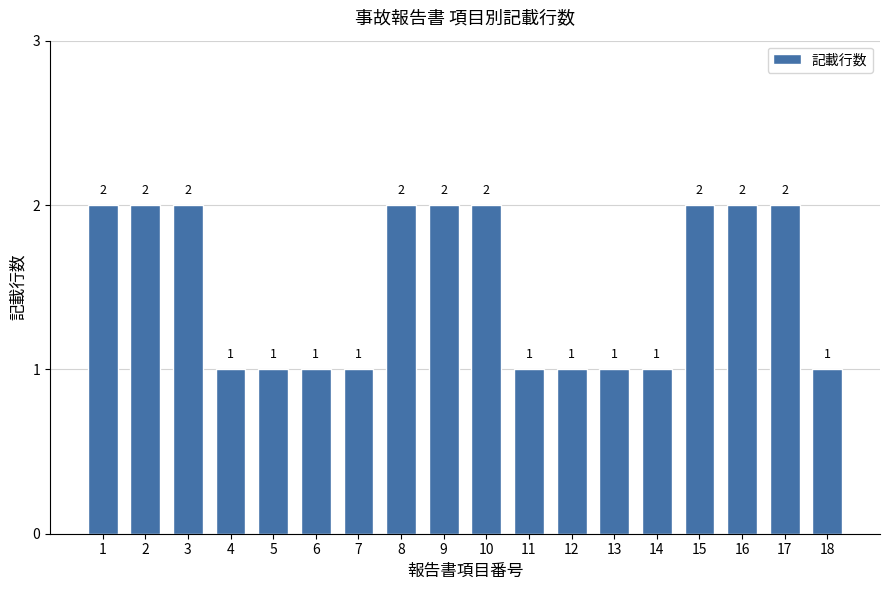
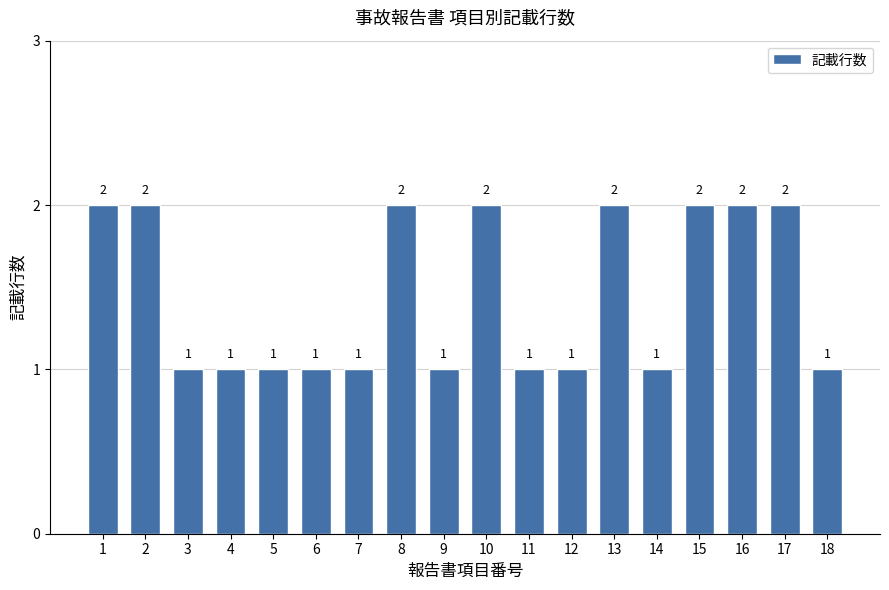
  {
    "1": 2,
    "2": 2,
-   "3": 2,
+   "3": 1,
    "4": 1,
    "5": 1,
    "6": 1,
    "7": 1,
    "8": 2,
-   "9": 2,
+   "9": 1,
    "10": 2,
    "11": 1,
    "12": 1,
-   "13": 1,
+   "13": 2,
    "14": 1,
    "15": 2,
    "16": 2,
    "17": 2,
    "18": 1
  }
